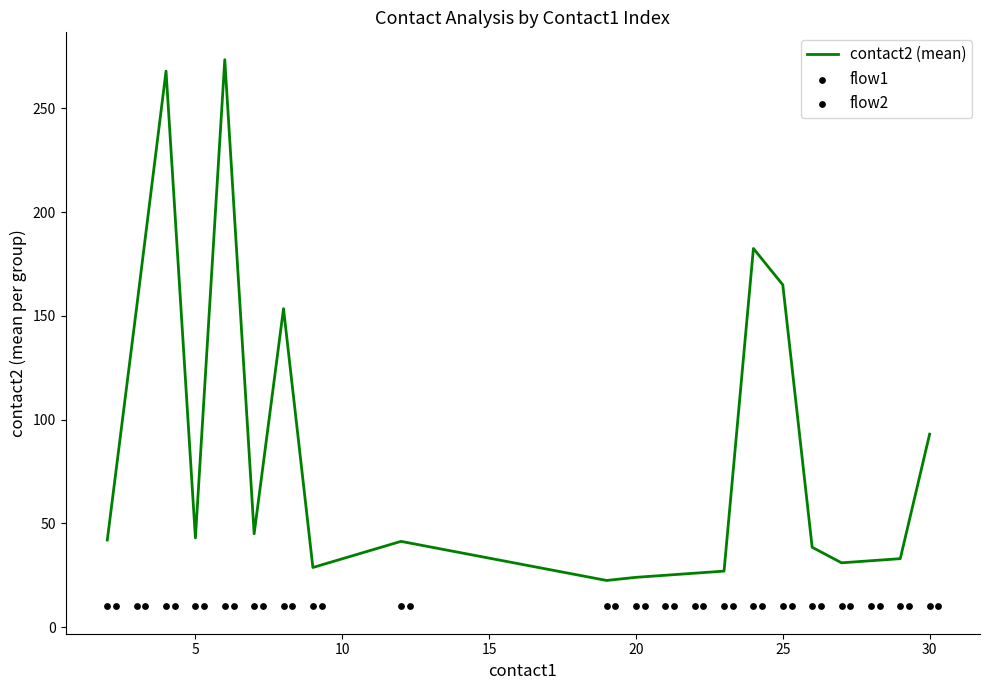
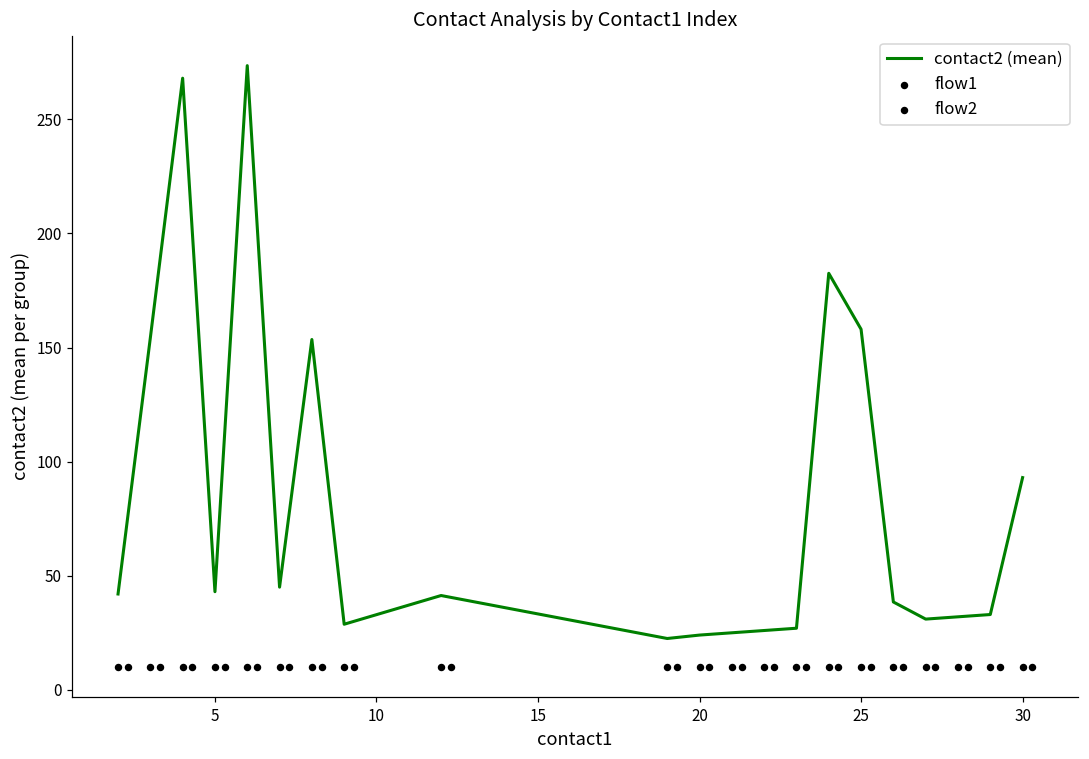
  {
    "contact2 (mean)": {
      "5": 43,
      "20": 24,
-     "25": 165,
+     "25": 158,
      "30": 93
    }
  }
